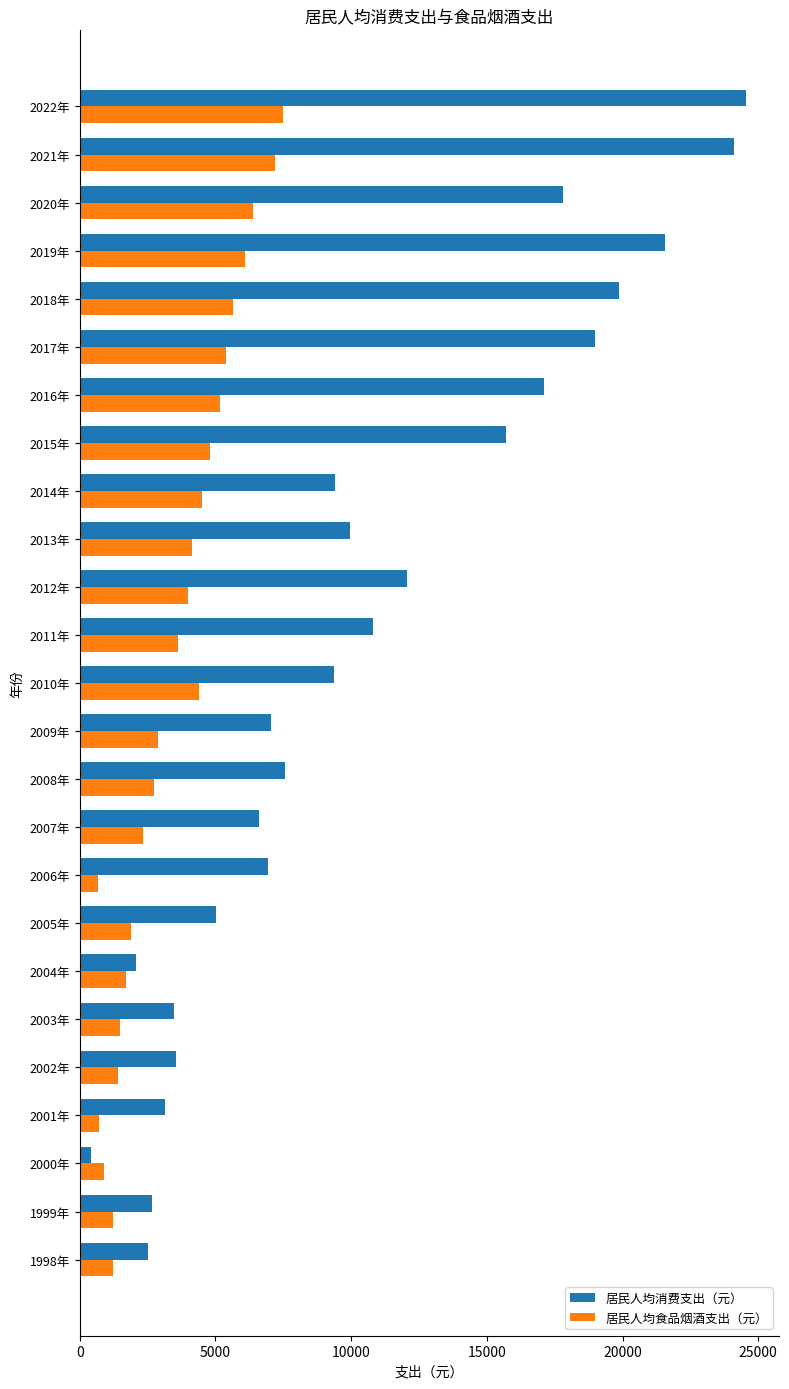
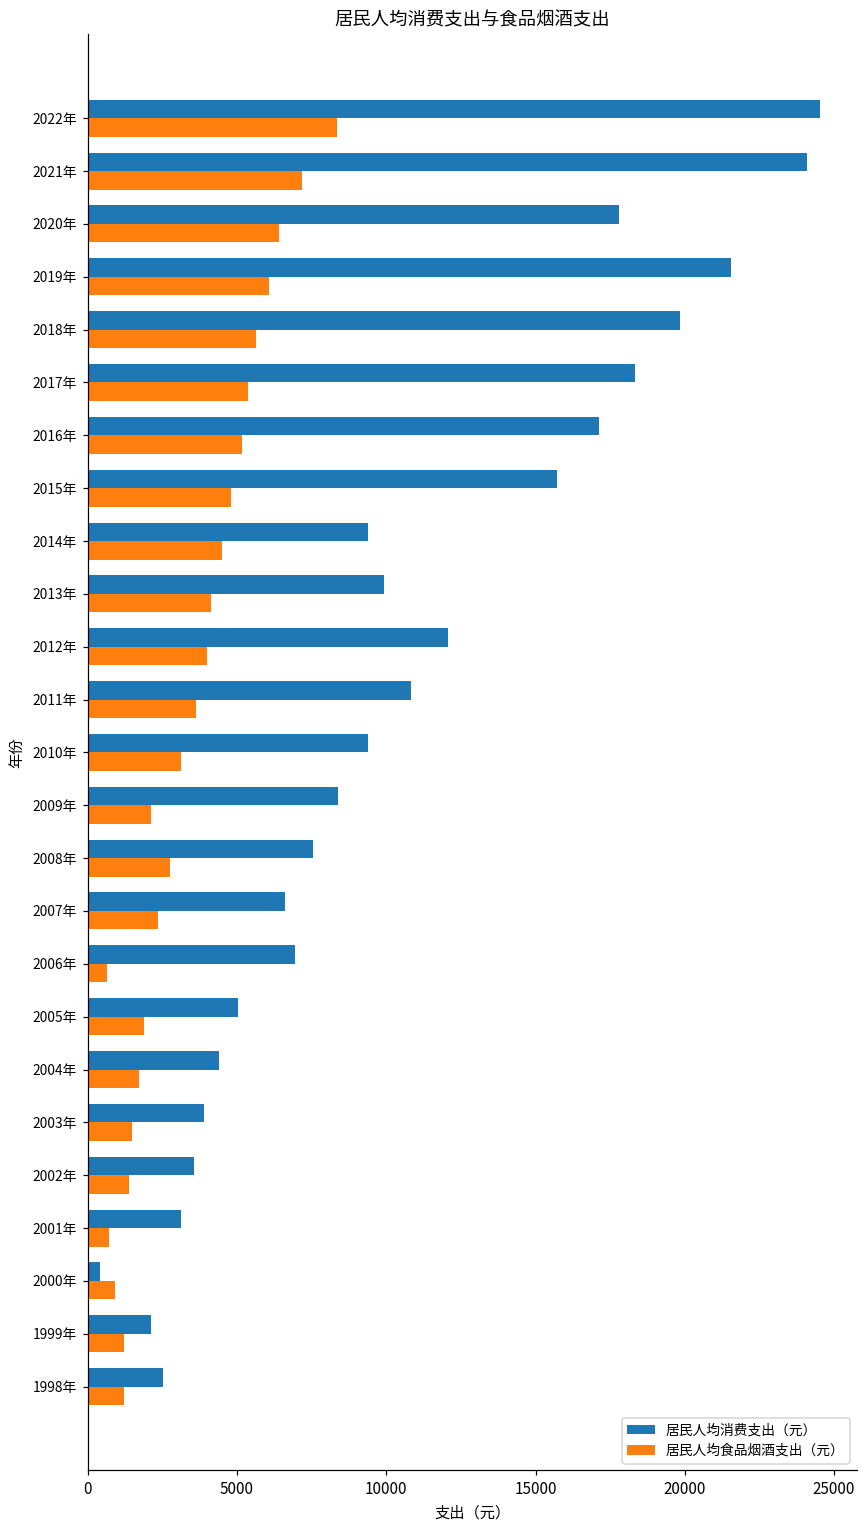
  {
    "居民人均消费支出（元）": {
      "2022年": 24500,
      "2021年": 24100,
      "2020年": 17800,
      "2019年": 21600,
      "2018年": 19900,
-     "2017年": 19000,
+     "2017年": 18300,
      "2016年": 17100,
      "2015年": 15700,
      "2014年": 9400,
      "2013年": 9900,
      "2012年": 12100,
      "2011年": 10800,
      "2010年": 9400,
-     "2009年": 7000,
+     "2009年": 8400,
      "2008年": 7500,
      "2007年": 6600,
      "2006年": 7000,
      "2005年": 5000,
-     "2004年": 2100,
-     "2003年": 3500,
+     "2004年": 4400,
+     "2003年": 3900,
      "2002年": 3500,
      "2001年": 3100,
      "2000年": 400,
-     "1999年": 2700,
+     "1999年": 2100,
      "1998年": 2500
    },
    "居民人均食品烟酒支出（元）": {
-     "2022年": 7500,
+     "2022年": 8300,
      "2021年": 7200,
      "2020年": 6400,
      "2019年": 6100,
      "2018年": 5600,
      "2017年": 5400,
      "2016年": 5200,
      "2015年": 4800,
      "2014年": 4500,
      "2013年": 4100,
      "2012年": 4000,
      "2011年": 3600,
-     "2010年": 4400,
-     "2009年": 2900,
+     "2010年": 3100,
+     "2009年": 2100,
      "2008年": 2700,
      "2007年": 2300,
      "2006年": 700,
      "2005年": 1900,
      "2004年": 1700,
      "2003年": 1500,
      "2002年": 1400,
      "2001年": 700,
      "2000年": 900,
      "1999年": 1200,
      "1998年": 1200
    }
  }
